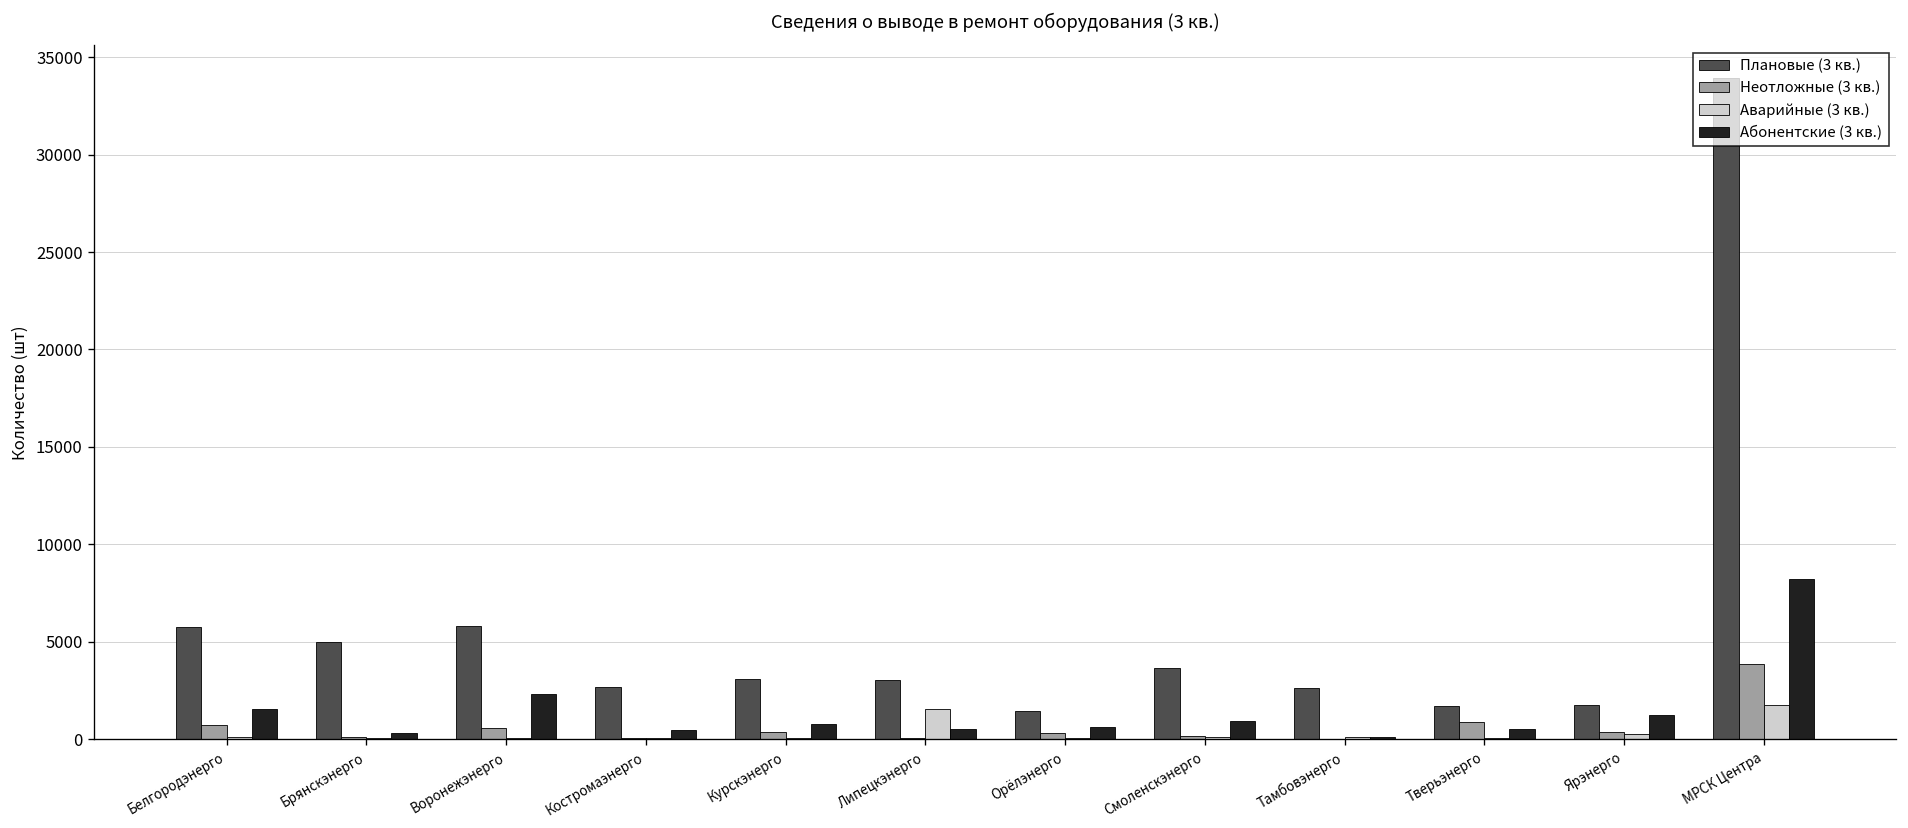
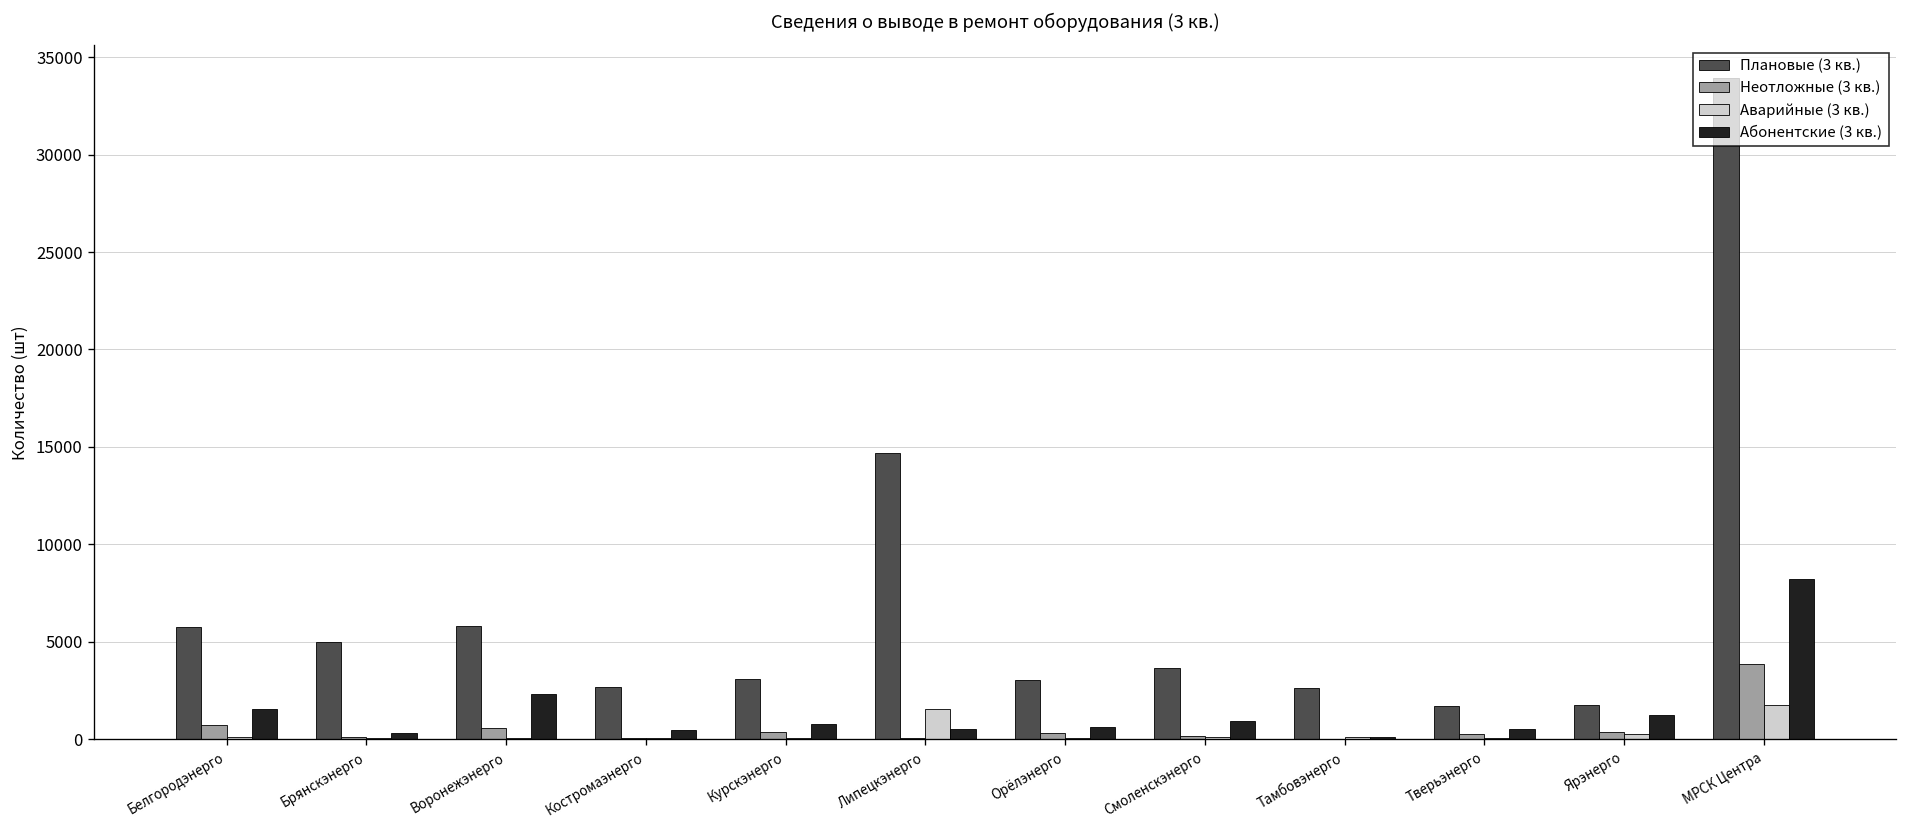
  {
    "Плановые (3 кв.)": {
      "Белгородэнерго": 5800,
      "Брянскэнерго": 5000,
      "Воронежэнерго": 5800,
      "Костромаэнерго": 2700,
      "Курскэнерго": 3100,
-     "Липецкэнерго": 3100,
-     "Орёлэнерго": 1400,
+     "Липецкэнерго": 14700,
+     "Орёлэнерго": 3100,
      "Смоленскэнерго": 3700,
      "Тамбовэнерго": 2600,
      "Тверьэнерго": 1700,
      "Ярэнерго": 1700
    },
    "Неотложные (3 кв.)": {
      "Белгородэнерго": 700,
      "Воронежэнерго": 600,
      "Курскэнерго": 400,
      "Орёлэнерго": 300,
      "Смоленскэнерго": 200,
-     "Тверьэнерго": 900,
+     "Тверьэнерго": 300,
      "Ярэнерго": 400,
      "МРСК Центра": 3900
    },
    "Аварийные (3 кв.)": {
      "Липецкэнерго": 1600,
      "Ярэнерго": 300,
      "МРСК Центра": 1800
    },
    "Абонентские (3 кв.)": {
      "Белгородэнерго": 1600,
      "Брянскэнерго": 300,
      "Воронежэнерго": 2300,
      "Костромаэнерго": 500,
      "Курскэнерго": 800,
      "Липецкэнерго": 600,
      "Орёлэнерго": 600,
      "Смоленскэнерго": 1000,
      "Тверьэнерго": 500,
      "Ярэнерго": 1200,
      "МРСК Центра": 8200
    }
  }
